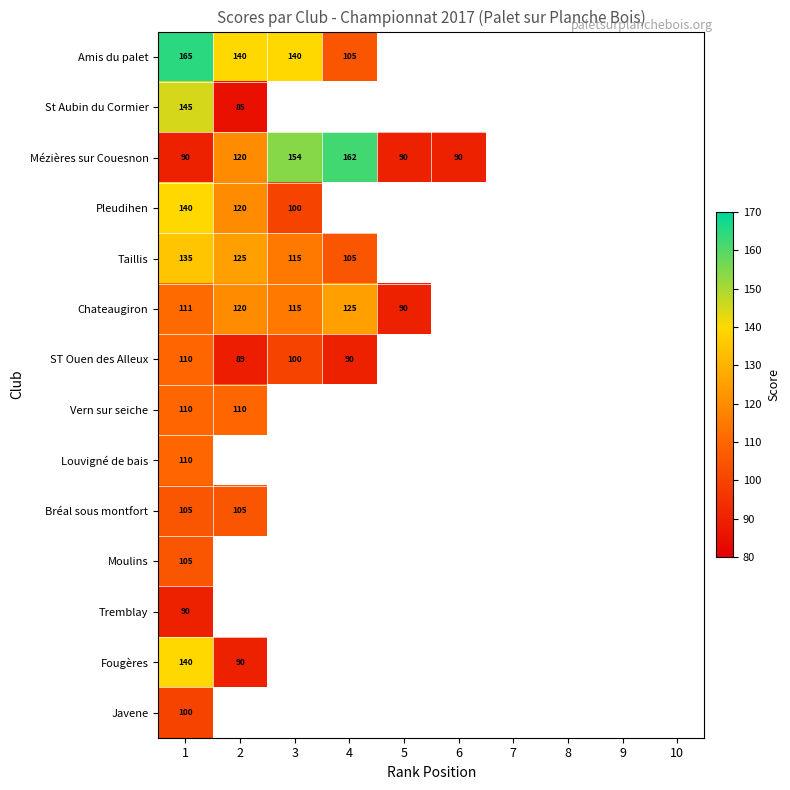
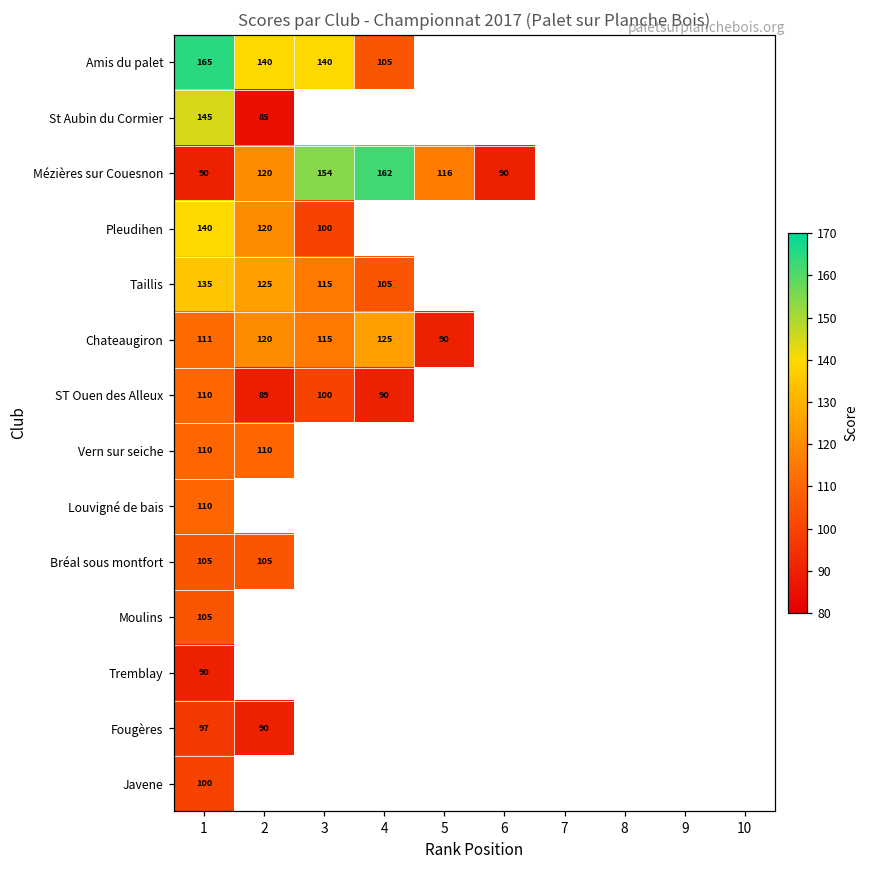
  {
    "Amis du palet": {
      "1": 165,
      "2": 140,
      "3": 140,
      "4": 105
    },
    "St Aubin du Cormier": {
      "1": 145,
      "2": 85
    },
    "Mézières sur Couesnon": {
      "1": 90,
      "2": 120,
      "3": 154,
      "4": 162,
-     "5": 90,
+     "5": 116,
      "6": 90
    },
    "Pleudihen": {
      "1": 140,
      "2": 120,
      "3": 100
    },
    "Taillis": {
      "1": 135,
      "2": 125,
      "3": 115,
      "4": 105
    },
    "Chateaugiron": {
      "1": 111,
      "2": 120,
      "3": 115,
      "4": 125,
      "5": 90
    },
    "ST Ouen des Alleux": {
      "1": 110,
      "2": 89,
      "3": 100,
      "4": 90
    },
    "Vern sur seiche": {
      "1": 110,
      "2": 110
    },
    "Louvigné de bais": {
      "1": 110
    },
    "Bréal sous montfort": {
      "1": 105,
      "2": 105
    },
    "Moulins": {
      "1": 105
    },
    "Tremblay": {
      "1": 90
    },
    "Fougères": {
-     "1": 140,
+     "1": 97,
      "2": 90
    },
    "Javene": {
      "1": 100
    }
  }
